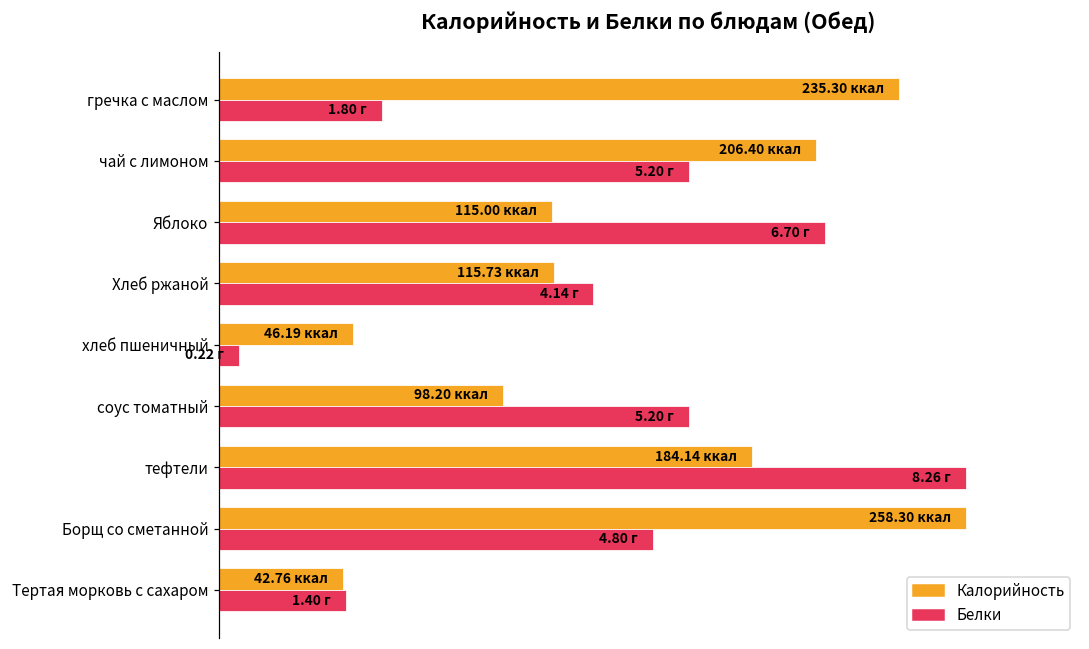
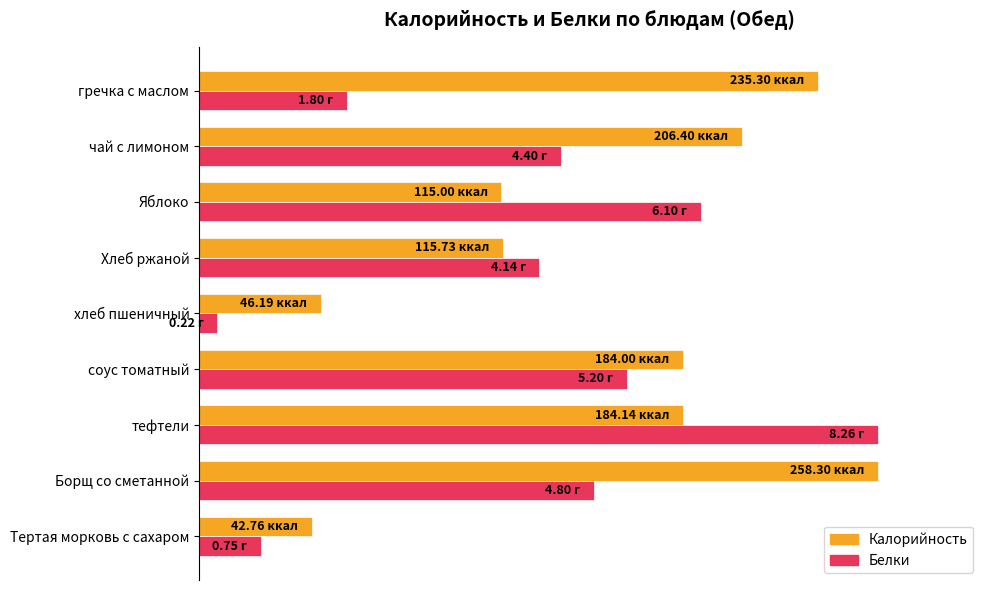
  {
    "Калорийность": {
-     "соус томатный": 98.20
+     "соус томатный": 184.00
    },
    "Белки": {
-     "чай с лимоном": 5.20,
-     "Яблоко": 6.70,
-     "Тертая морковь с сахаром": 1.40
+     "чай с лимоном": 4.40,
+     "Яблоко": 6.10,
+     "Тертая морковь с сахаром": 0.75
    }
  }
